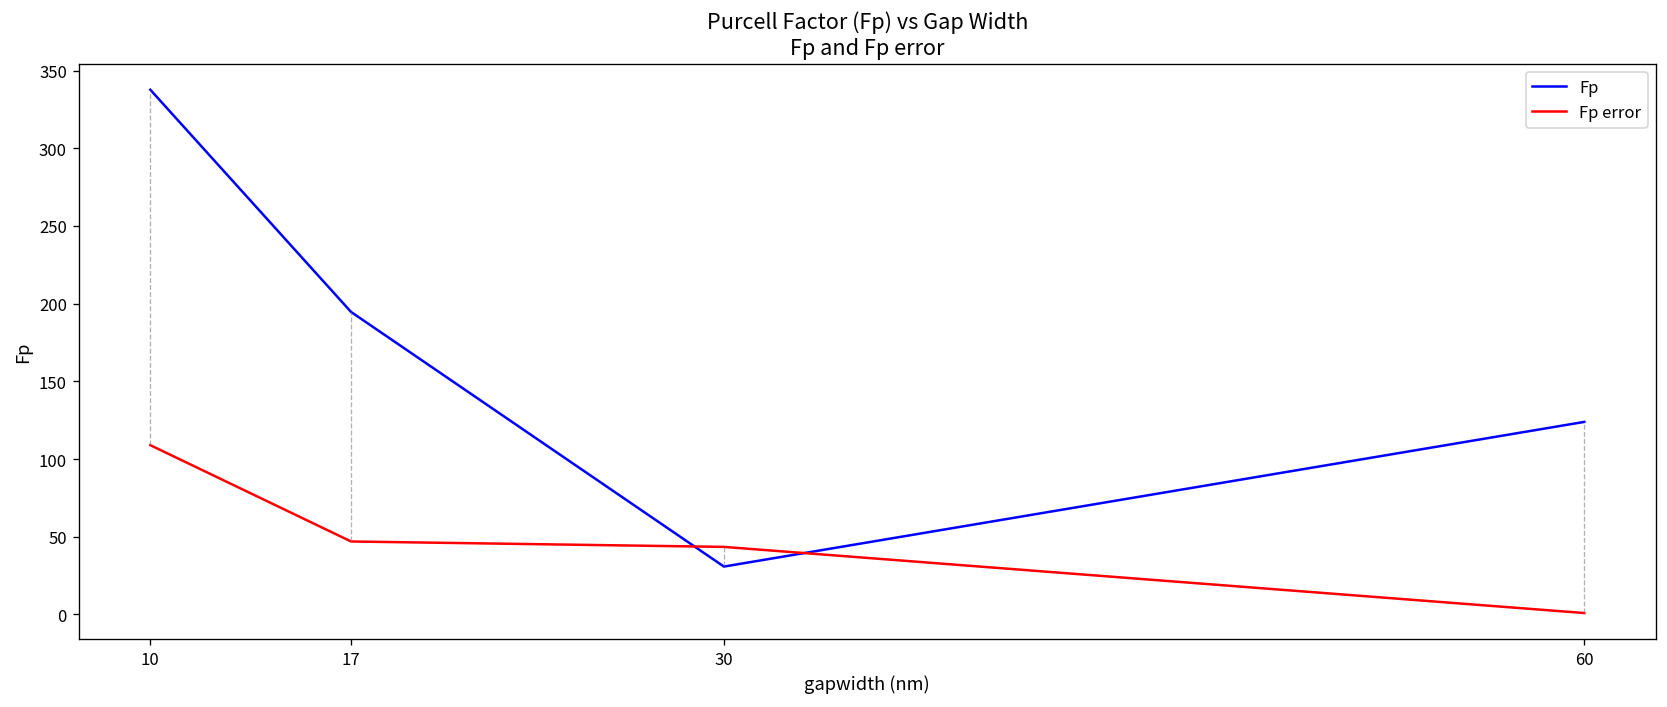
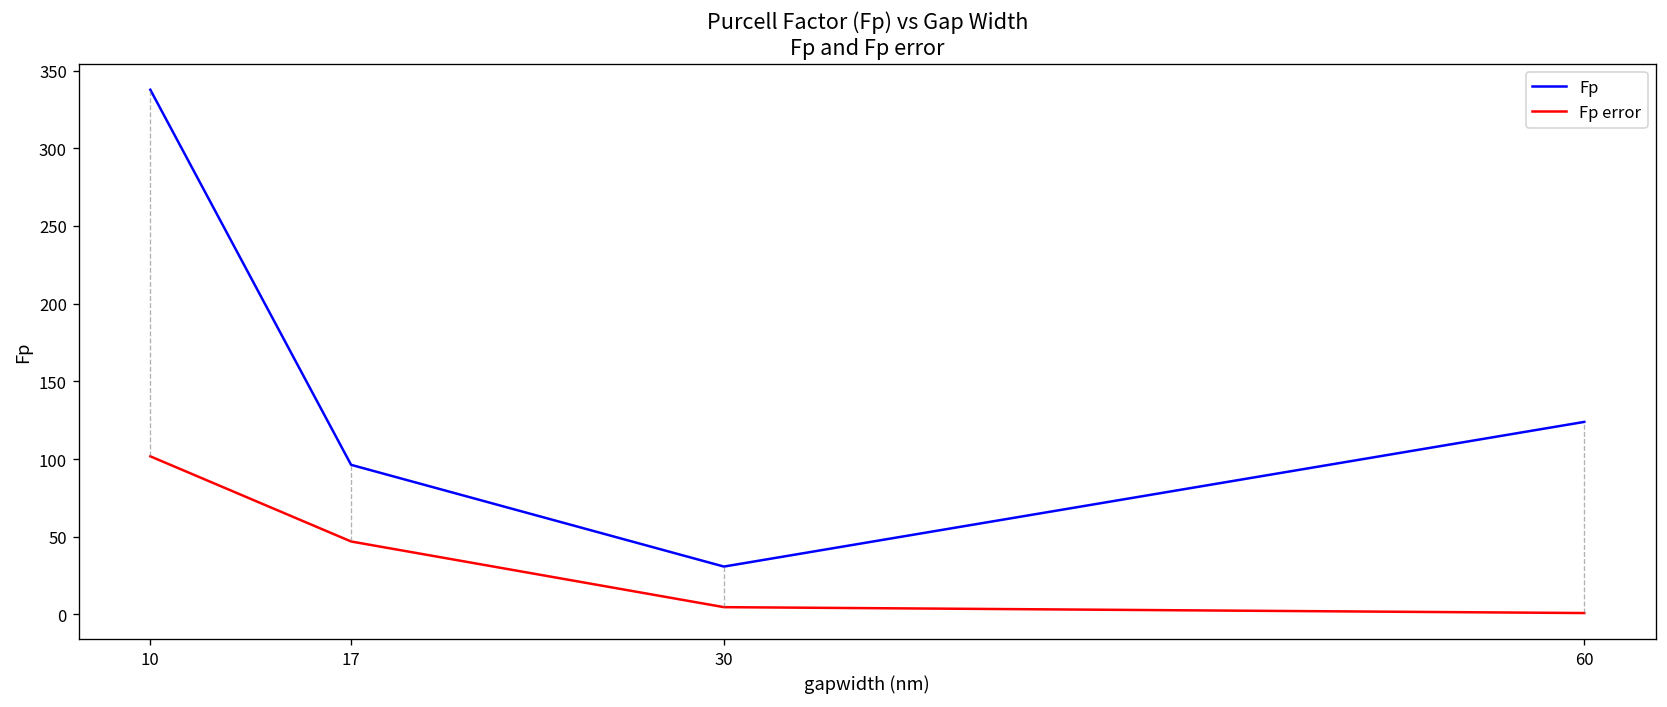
  {
    "Fp": {
-     "17": 195
+     "17": 96
    },
    "Fp error": {
-     "10": 109,
-     "30": 43
+     "10": 102,
+     "30": 5
    }
  }
